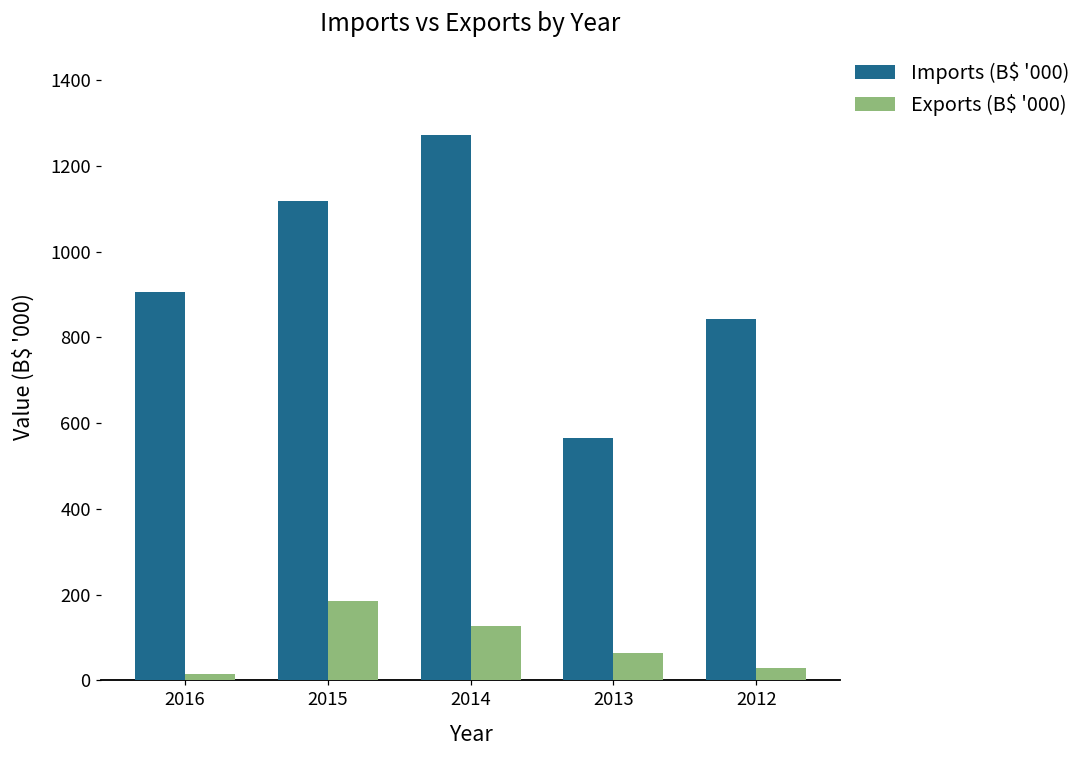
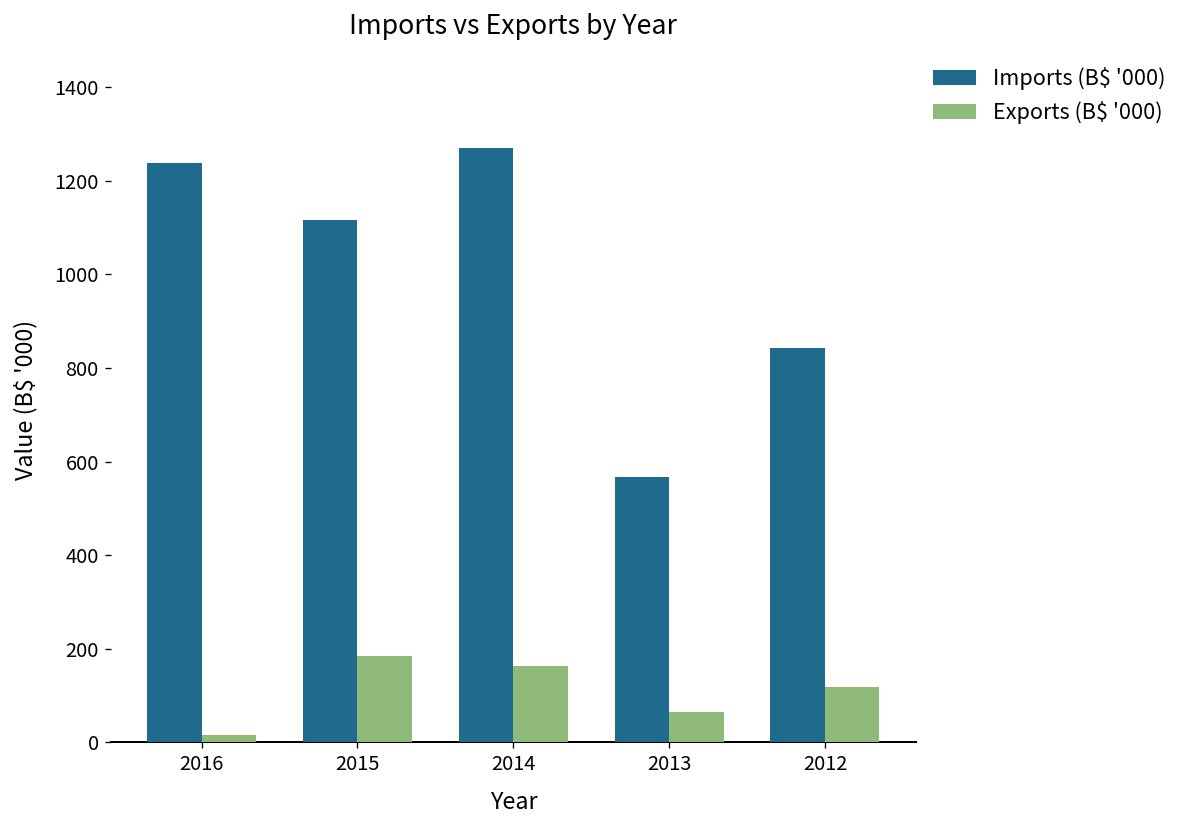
  {
    "Imports (B$ '000)": {
-     "2016": 910,
+     "2016": 1240,
      "2015": 1120,
      "2014": 1270,
      "2013": 570,
      "2012": 840
    },
    "Exports (B$ '000)": {
      "2016": 20,
      "2015": 180,
-     "2014": 130,
+     "2014": 160,
      "2013": 60,
-     "2012": 30
+     "2012": 120
    }
  }
